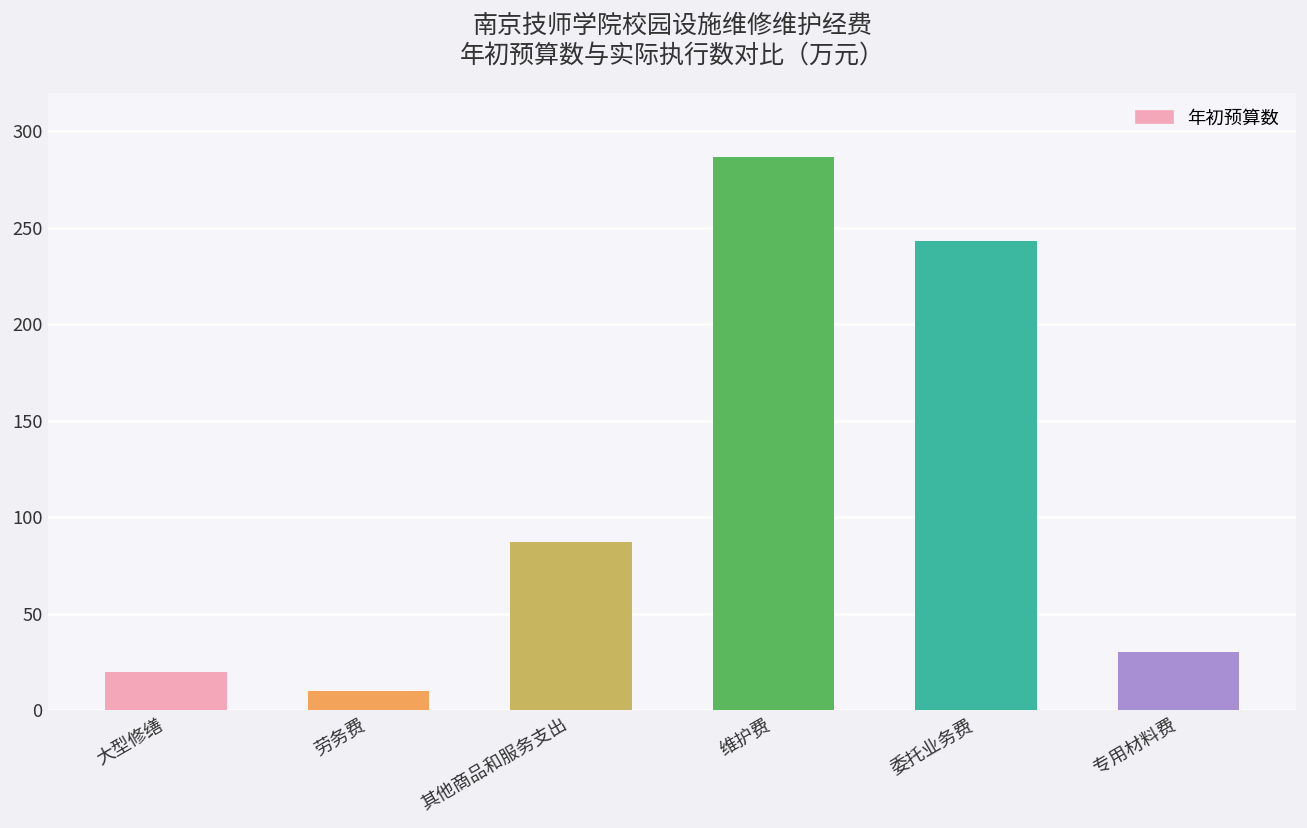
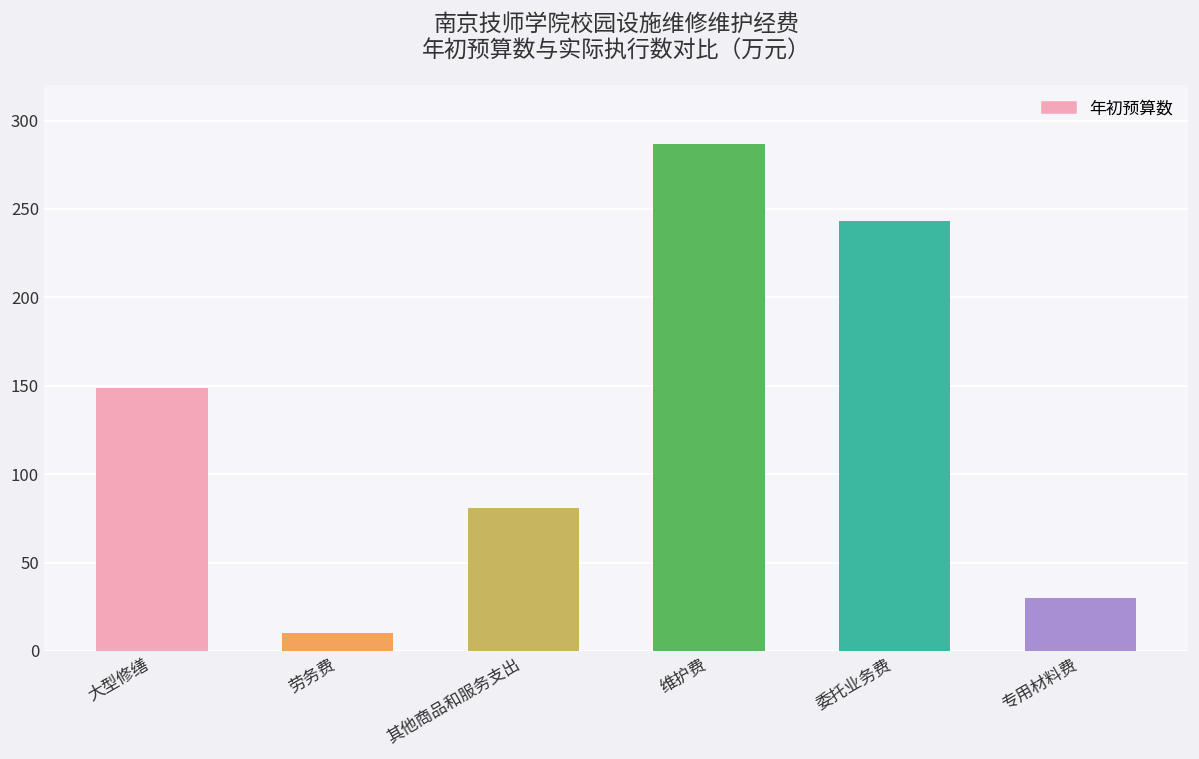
  {
-   "大型修缮": 20,
+   "大型修缮": 149,
    "劳务费": 10,
-   "其他商品和服务支出": 87,
+   "其他商品和服务支出": 81,
    "维护费": 287,
    "委托业务费": 243,
    "专用材料费": 30
  }
